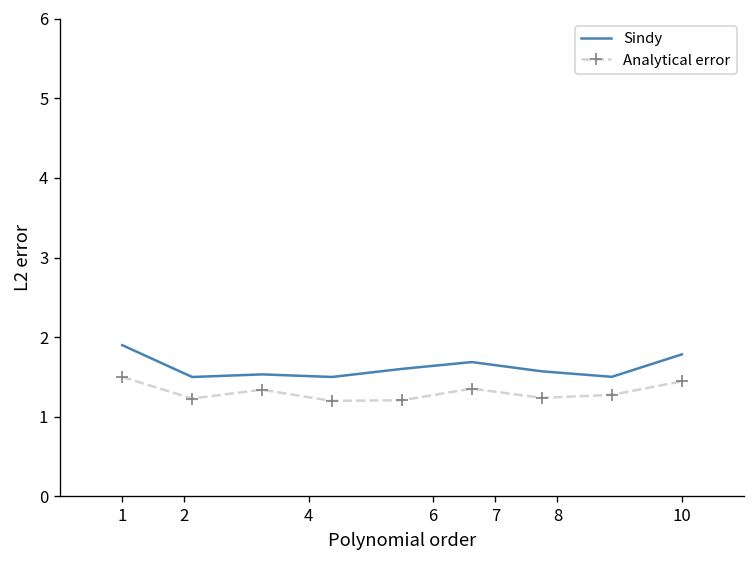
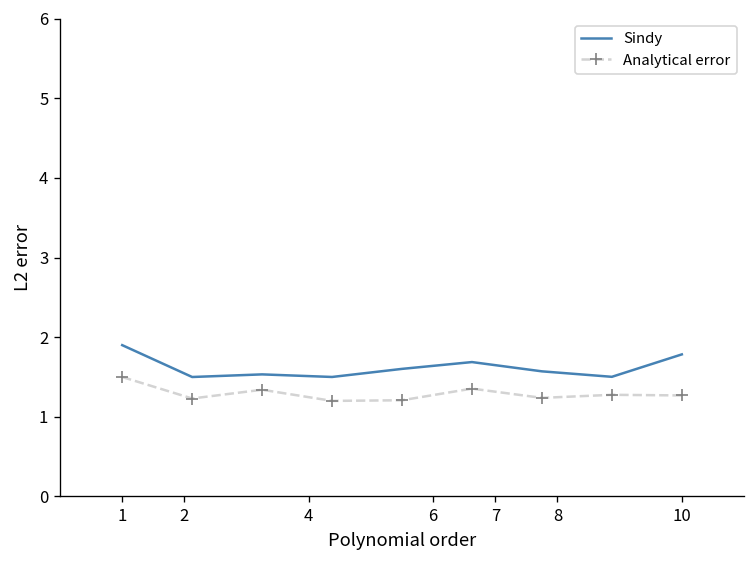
  {
    "Sindy": {
      "1": 1.9,
      "10": 1.8
    },
    "Analytical error": {
      "1": 1.5,
-     "10": 1.4
+     "10": 1.3
    }
  }
